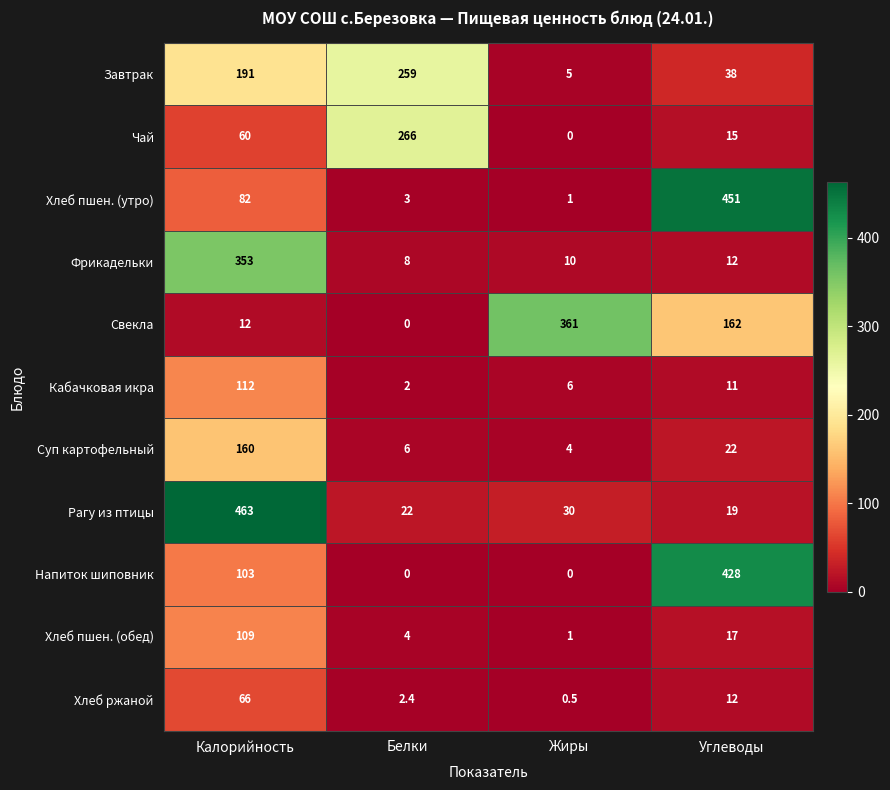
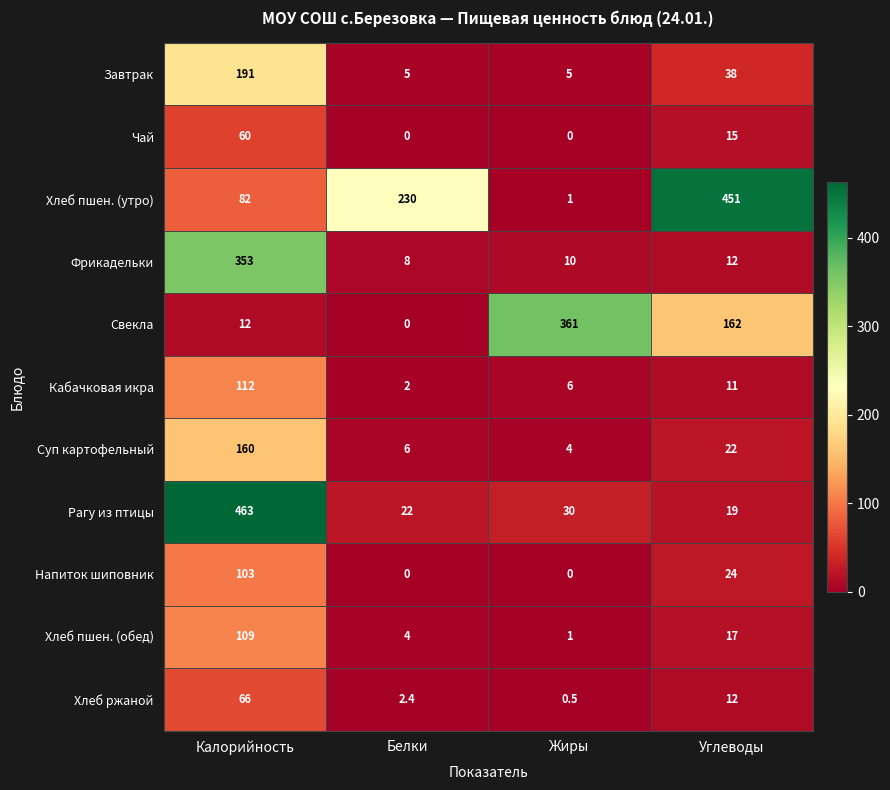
  {
    "Завтрак": {
      "Калорийность": 191,
-     "Белки": 259,
+     "Белки": 5,
      "Жиры": 5,
      "Углеводы": 38
    },
    "Чай": {
      "Калорийность": 60,
-     "Белки": 266,
+     "Белки": 0,
      "Жиры": 0,
      "Углеводы": 15
    },
    "Хлеб пшен. (утро)": {
      "Калорийность": 82,
-     "Белки": 3,
+     "Белки": 230,
      "Жиры": 1,
      "Углеводы": 451
    },
    "Фрикадельки": {
      "Калорийность": 353,
      "Белки": 8,
      "Жиры": 10,
      "Углеводы": 12
    },
    "Свекла": {
      "Калорийность": 12,
      "Белки": 0,
      "Жиры": 361,
      "Углеводы": 162
    },
    "Кабачковая икра": {
      "Калорийность": 112,
      "Белки": 2,
      "Жиры": 6,
      "Углеводы": 11
    },
    "Суп картофельный": {
      "Калорийность": 160,
      "Белки": 6,
      "Жиры": 4,
      "Углеводы": 22
    },
    "Рагу из птицы": {
      "Калорийность": 463,
      "Белки": 22,
      "Жиры": 30,
      "Углеводы": 19
    },
    "Напиток шиповник": {
      "Калорийность": 103,
      "Белки": 0,
      "Жиры": 0,
-     "Углеводы": 428
+     "Углеводы": 24
    },
    "Хлеб пшен. (обед)": {
      "Калорийность": 109,
      "Белки": 4,
      "Жиры": 1,
      "Углеводы": 17
    },
    "Хлеб ржаной": {
      "Калорийность": 66,
      "Белки": 2.4,
      "Жиры": 0.5,
      "Углеводы": 12
    }
  }
